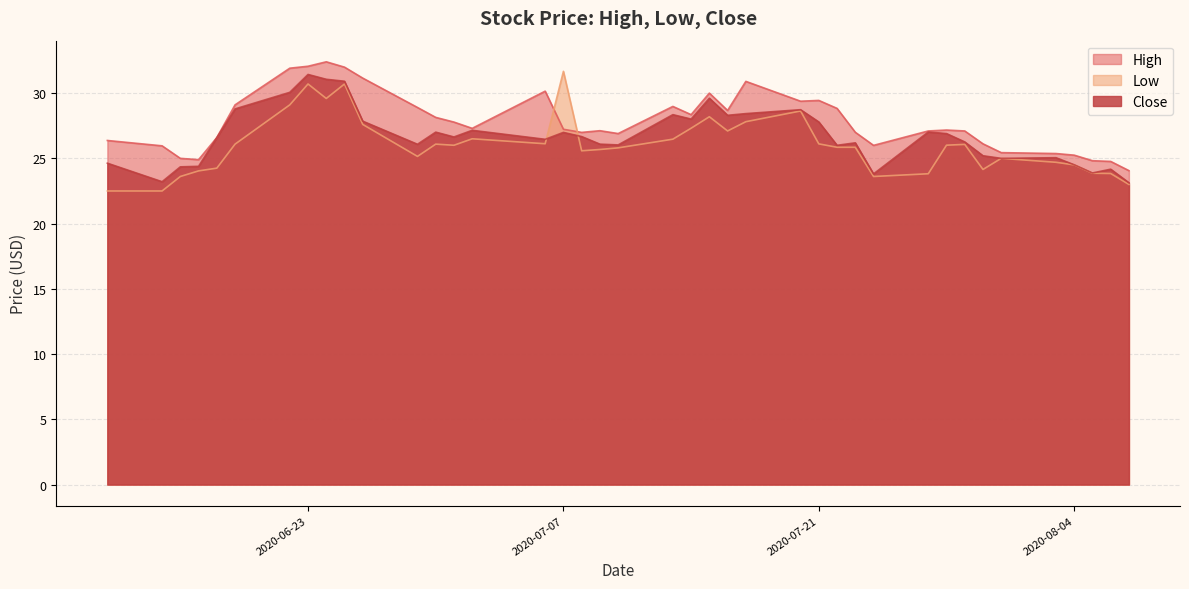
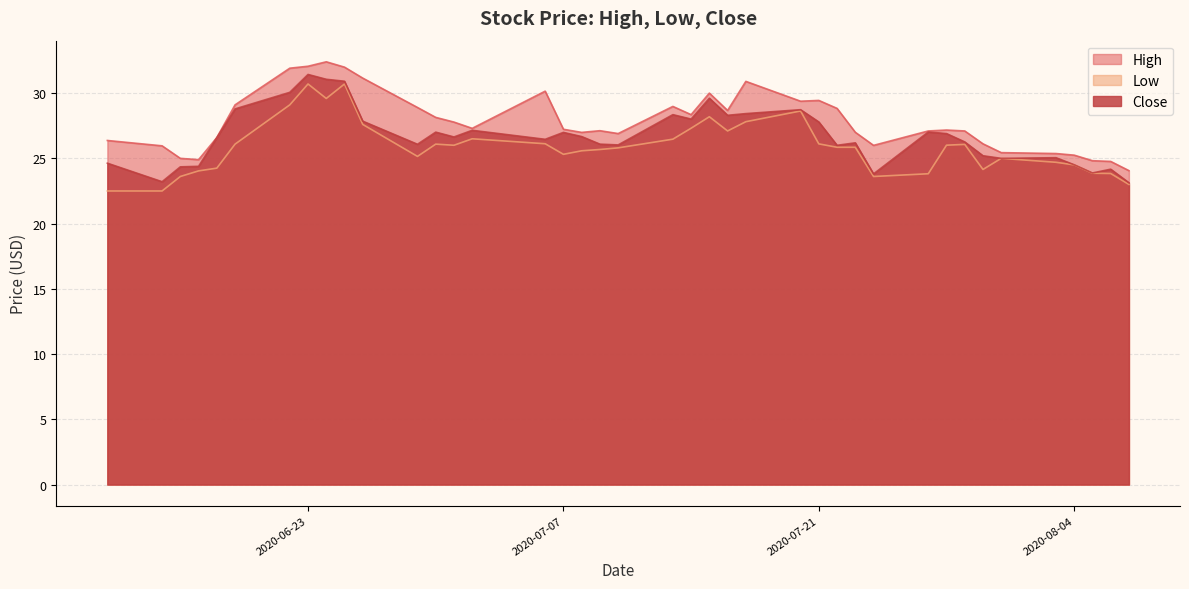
  {
    "Low": {
      "2020-06-23": 30.7,
-     "2020-07-07": 31.7,
+     "2020-07-07": 25.3,
      "2020-07-21": 26.1
    }
  }
